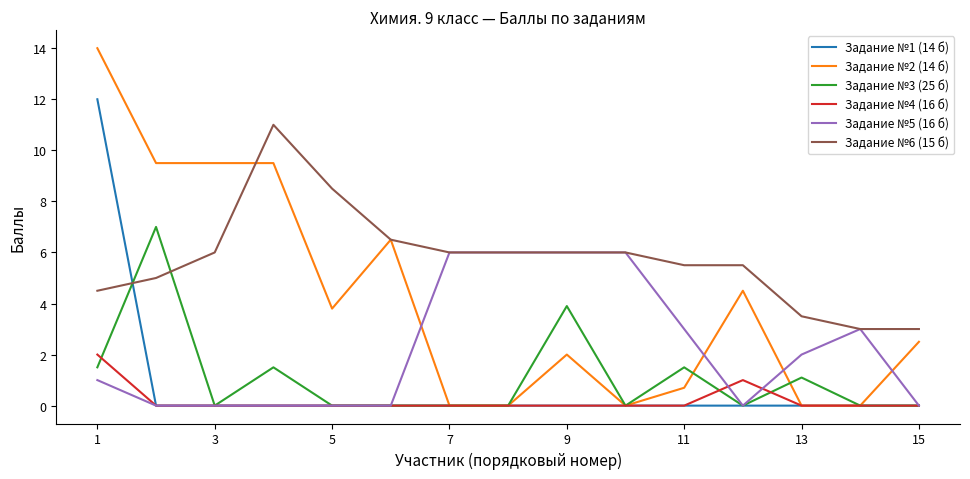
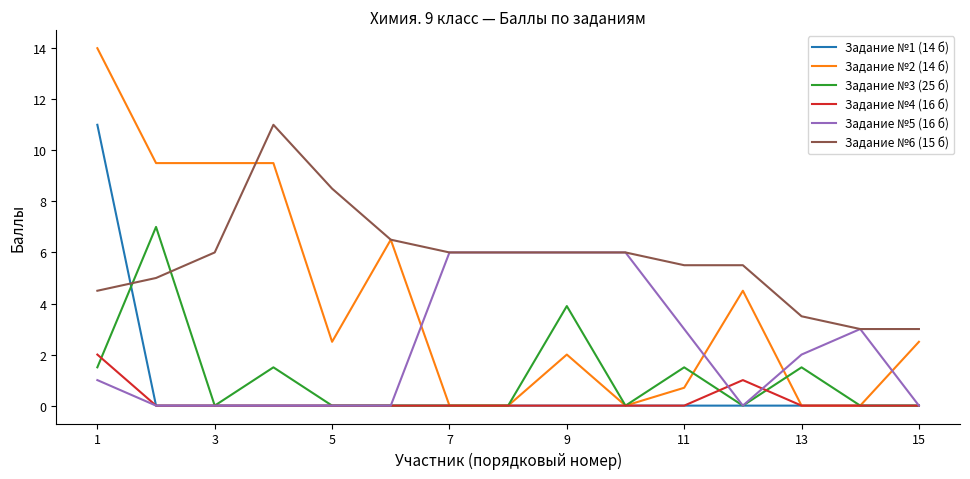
  {
    "Задание №1 (14 б)": {
-     "1": 12
+     "1": 11
    },
    "Задание №2 (14 б)": {
      "1": 14.0,
      "3": 9.5,
-     "5": 3.8,
+     "5": 2.5,
      "9": 2.0,
      "11": 0.7,
      "15": 2.5
    },
    "Задание №3 (25 б)": {
      "1": 1.5,
      "9": 3.9,
      "11": 1.5,
-     "13": 1.1
+     "13": 1.5
    },
    "Задание №4 (16 б)": {
      "1": 2.0
    },
    "Задание №5 (16 б)": {
      "1": 1.0,
      "11": 3.0,
      "13": 2.0
    },
    "Задание №6 (15 б)": {
      "1": 4.5,
      "3": 6.0,
      "5": 8.5,
      "11": 5.5,
      "13": 3.5,
      "15": 3.0
    }
  }
